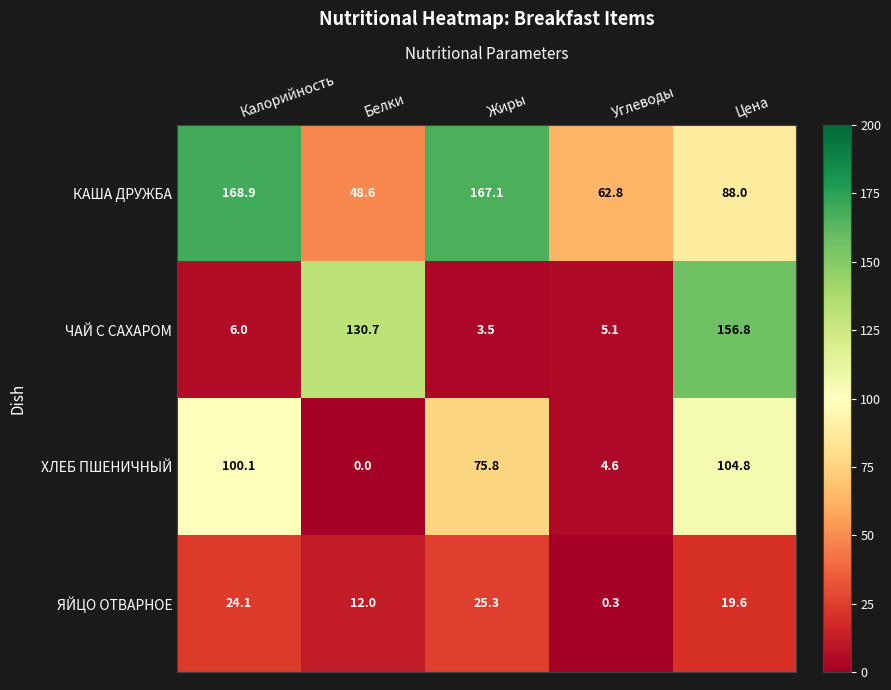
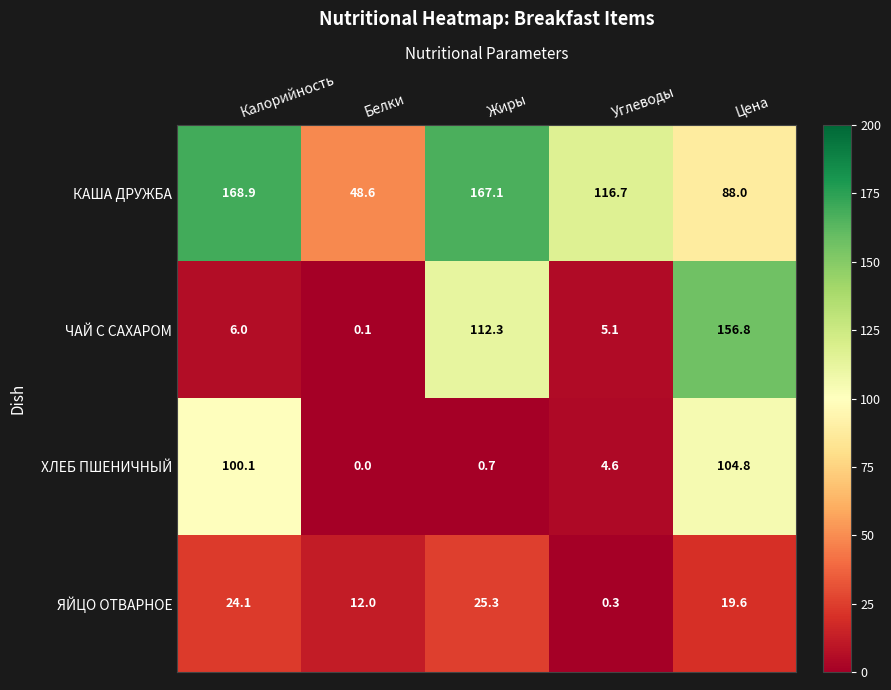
  {
    "КАША ДРУЖБА": {
      "Калорийность": 168.9,
      "Белки": 48.6,
      "Жиры": 167.1,
-     "Углеводы": 62.8,
+     "Углеводы": 116.7,
      "Цена": 88.0
    },
    "ЧАЙ С САХАРОМ": {
      "Калорийность": 6.0,
-     "Белки": 130.7,
-     "Жиры": 3.5,
+     "Белки": 0.1,
+     "Жиры": 112.3,
      "Углеводы": 5.1,
      "Цена": 156.8
    },
    "ХЛЕБ ПШЕНИЧНЫЙ": {
      "Калорийность": 100.1,
      "Белки": 0.0,
-     "Жиры": 75.8,
+     "Жиры": 0.7,
      "Углеводы": 4.6,
      "Цена": 104.8
    },
    "ЯЙЦО ОТВАРНОЕ": {
      "Калорийность": 24.1,
      "Белки": 12.0,
      "Жиры": 25.3,
      "Углеводы": 0.3,
      "Цена": 19.6
    }
  }
